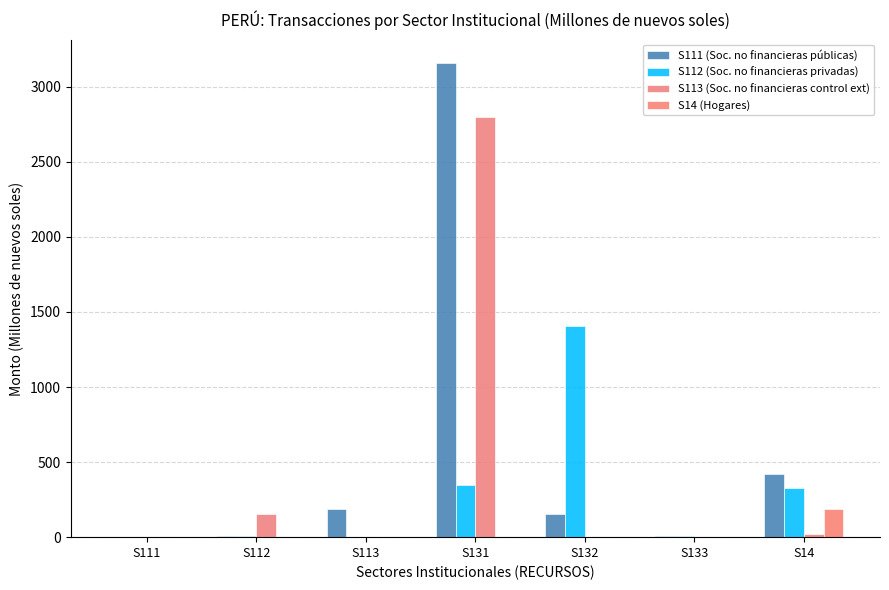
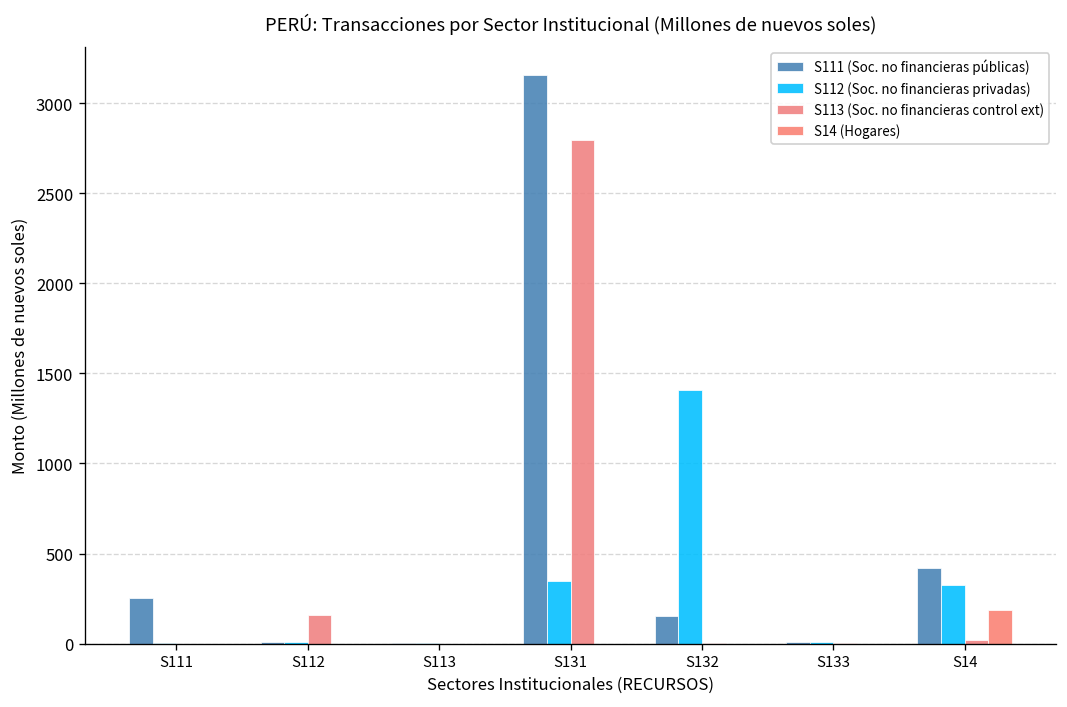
  {
    "S111 (Soc. no financieras públicas)": {
-     "S111": 0,
-     "S113": 190,
+     "S111": 250,
+     "S113": 0,
      "S131": 3160,
      "S132": 150,
      "S14": 420
    },
    "S112 (Soc. no financieras privadas)": {
      "S131": 350,
      "S132": 1410,
      "S14": 330
    }
  }
